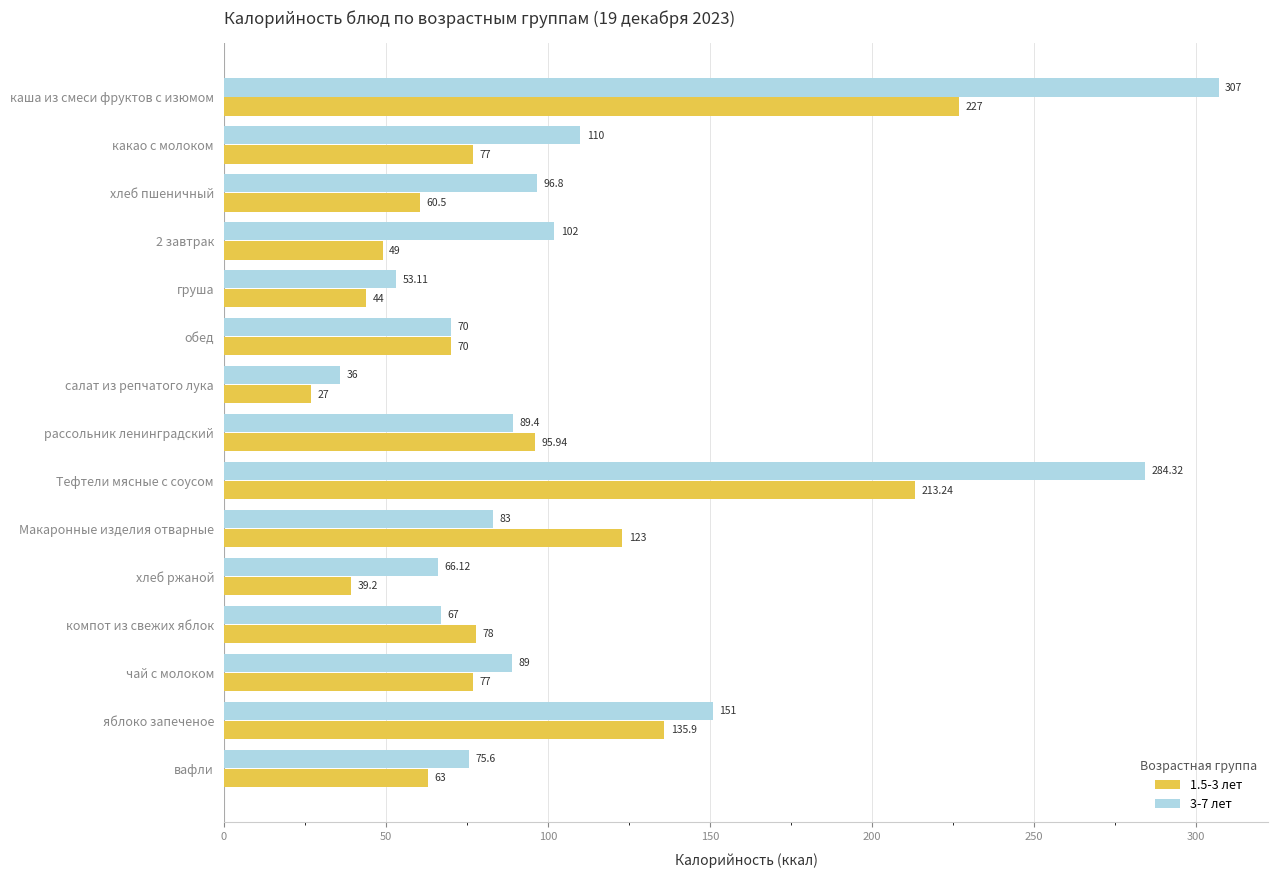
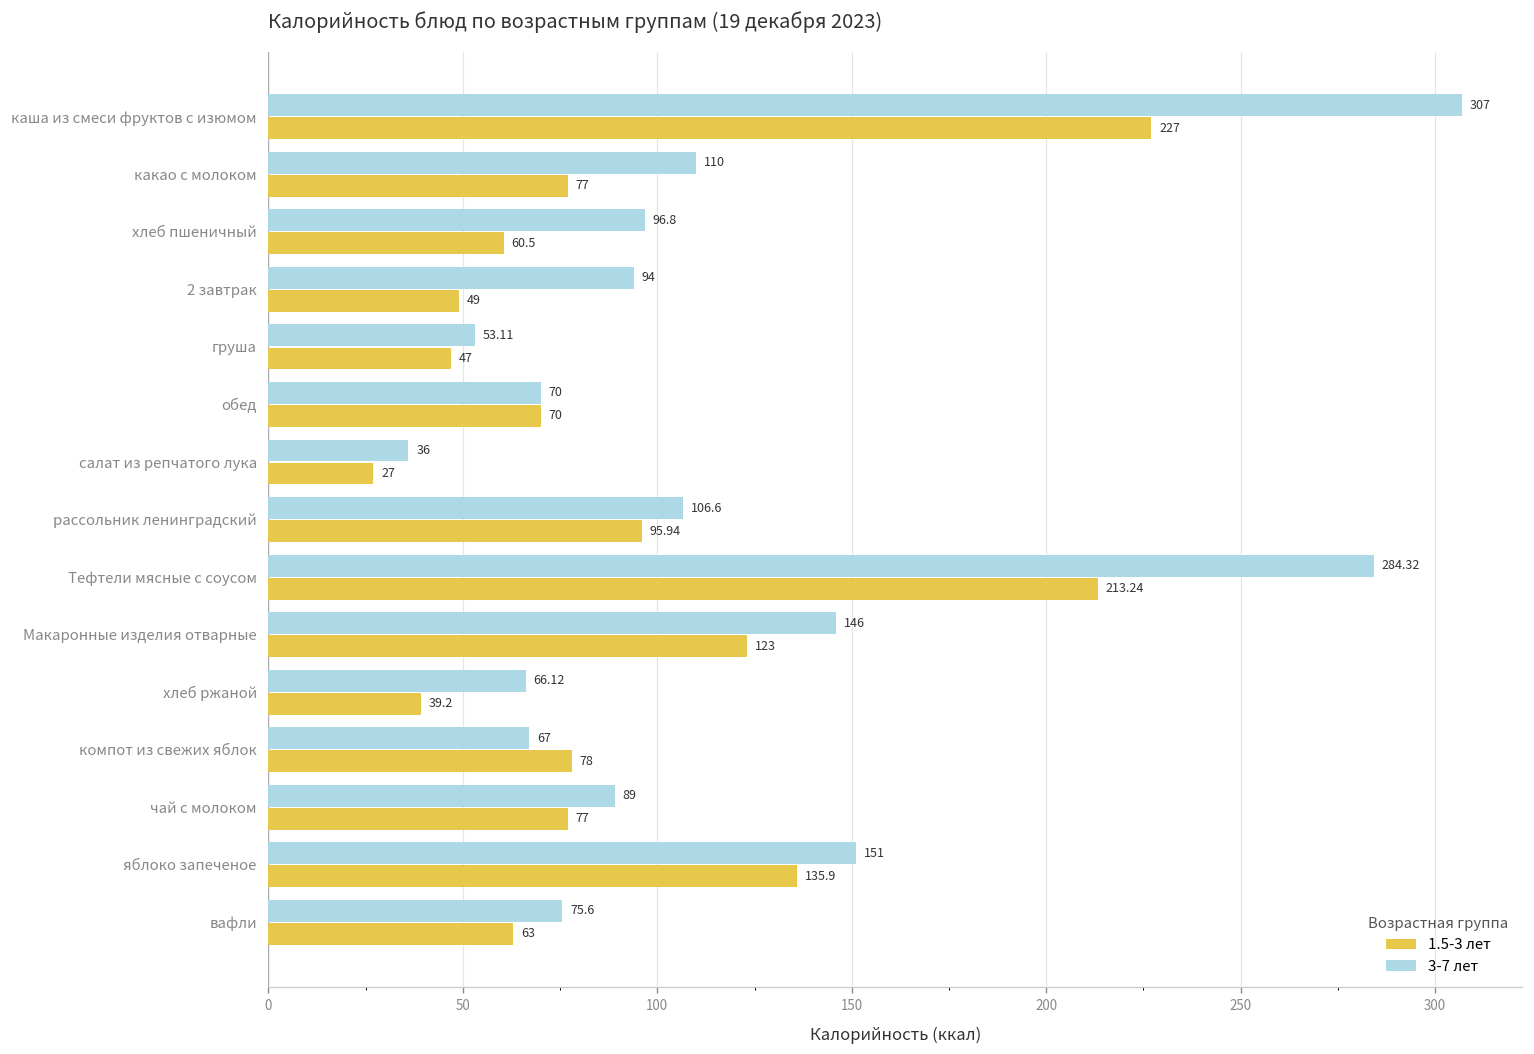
  {
    "1.5-3 лет": {
      "каша из смеси фруктов с изюмом": 227,
      "какао с молоком": 77,
      "хлеб пшеничный": 60.5,
      "2 завтрак": 49,
-     "груша": 44,
+     "груша": 47,
      "обед": 70,
      "салат из репчатого лука": 27,
      "рассольник ленинградский": 95.94,
      "Тефтели мясные с соусом": 213.24,
      "Макаронные изделия отварные": 123,
      "хлеб ржаной": 39.2,
      "компот из свежих яблок": 78,
      "чай с молоком": 77,
      "яблоко запеченое": 135.9,
      "вафли": 63
    },
    "3-7 лет": {
      "каша из смеси фруктов с изюмом": 307,
      "какао с молоком": 110,
      "хлеб пшеничный": 96.8,
-     "2 завтрак": 102,
+     "2 завтрак": 94,
      "груша": 53.11,
      "обед": 70,
      "салат из репчатого лука": 36,
-     "рассольник ленинградский": 89.4,
+     "рассольник ленинградский": 106.6,
      "Тефтели мясные с соусом": 284.32,
-     "Макаронные изделия отварные": 83,
+     "Макаронные изделия отварные": 146,
      "хлеб ржаной": 66.12,
      "компот из свежих яблок": 67,
      "чай с молоком": 89,
      "яблоко запеченое": 151,
      "вафли": 75.6
    }
  }
